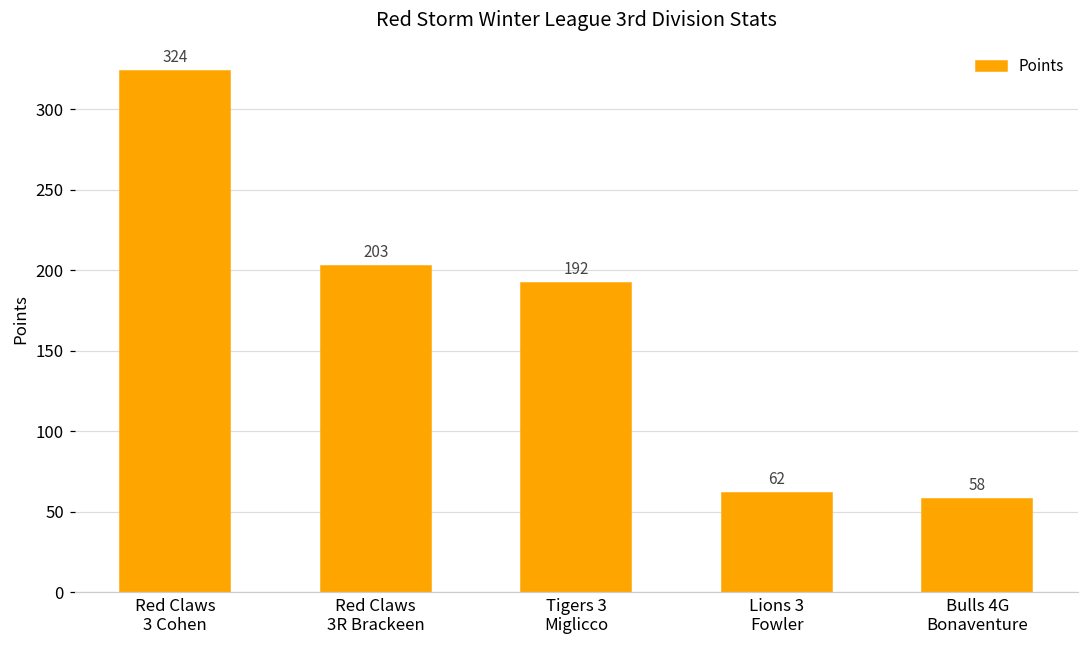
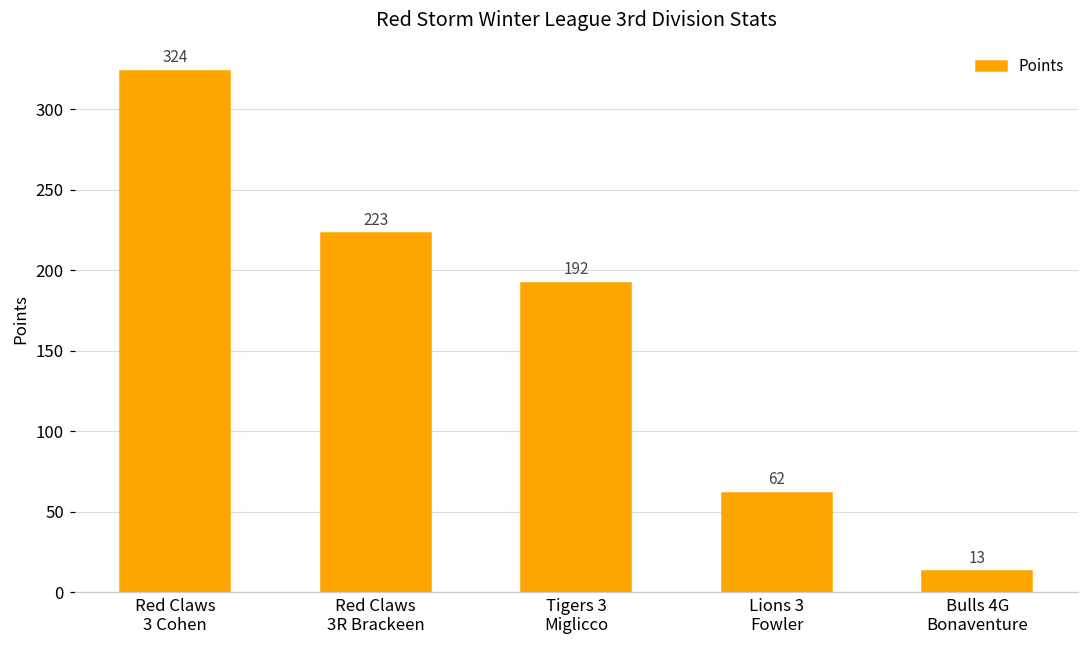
  {
    "Red Claws 3 Cohen": 324,
-   "Red Claws 3R Brackeen": 203,
+   "Red Claws 3R Brackeen": 223,
    "Tigers 3 Miglicco": 192,
    "Lions 3 Fowler": 62,
-   "Bulls 4G Bonaventure": 58
+   "Bulls 4G Bonaventure": 13
  }
